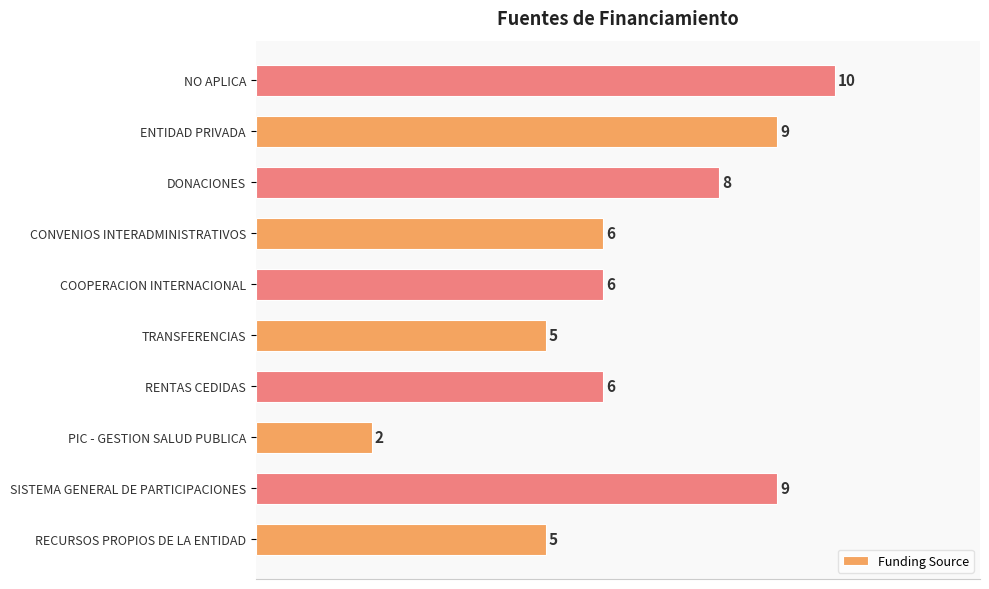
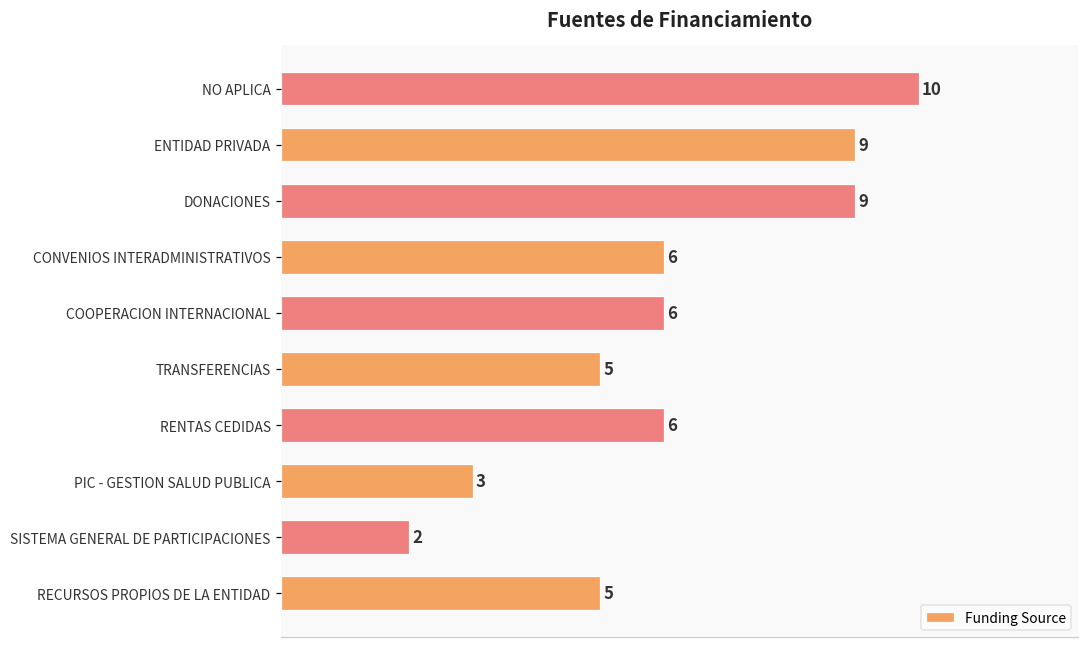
  {
    "NO APLICA": 10,
    "ENTIDAD PRIVADA": 9,
-   "DONACIONES": 8,
+   "DONACIONES": 9,
    "CONVENIOS INTERADMINISTRATIVOS": 6,
    "COOPERACION INTERNACIONAL": 6,
    "TRANSFERENCIAS": 5,
    "RENTAS CEDIDAS": 6,
-   "PIC - GESTION SALUD PUBLICA": 2,
-   "SISTEMA GENERAL DE PARTICIPACIONES": 9,
+   "PIC - GESTION SALUD PUBLICA": 3,
+   "SISTEMA GENERAL DE PARTICIPACIONES": 2,
    "RECURSOS PROPIOS DE LA ENTIDAD": 5
  }
